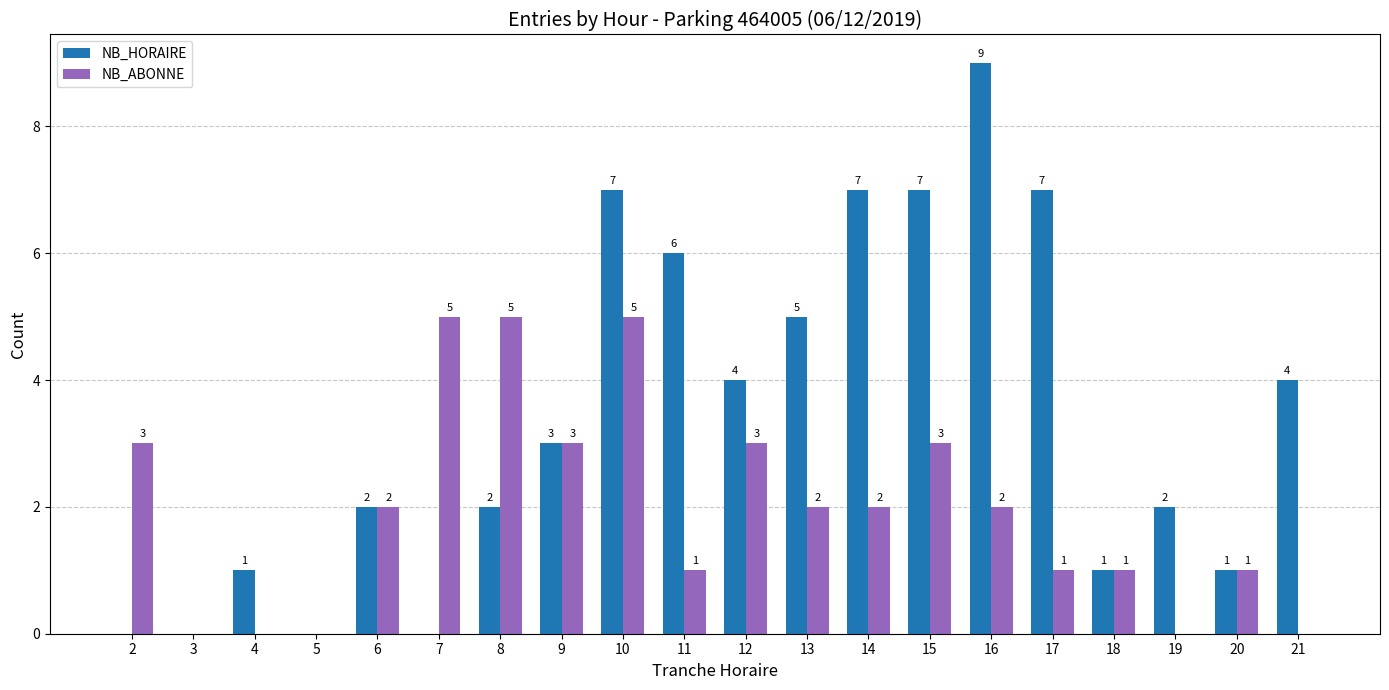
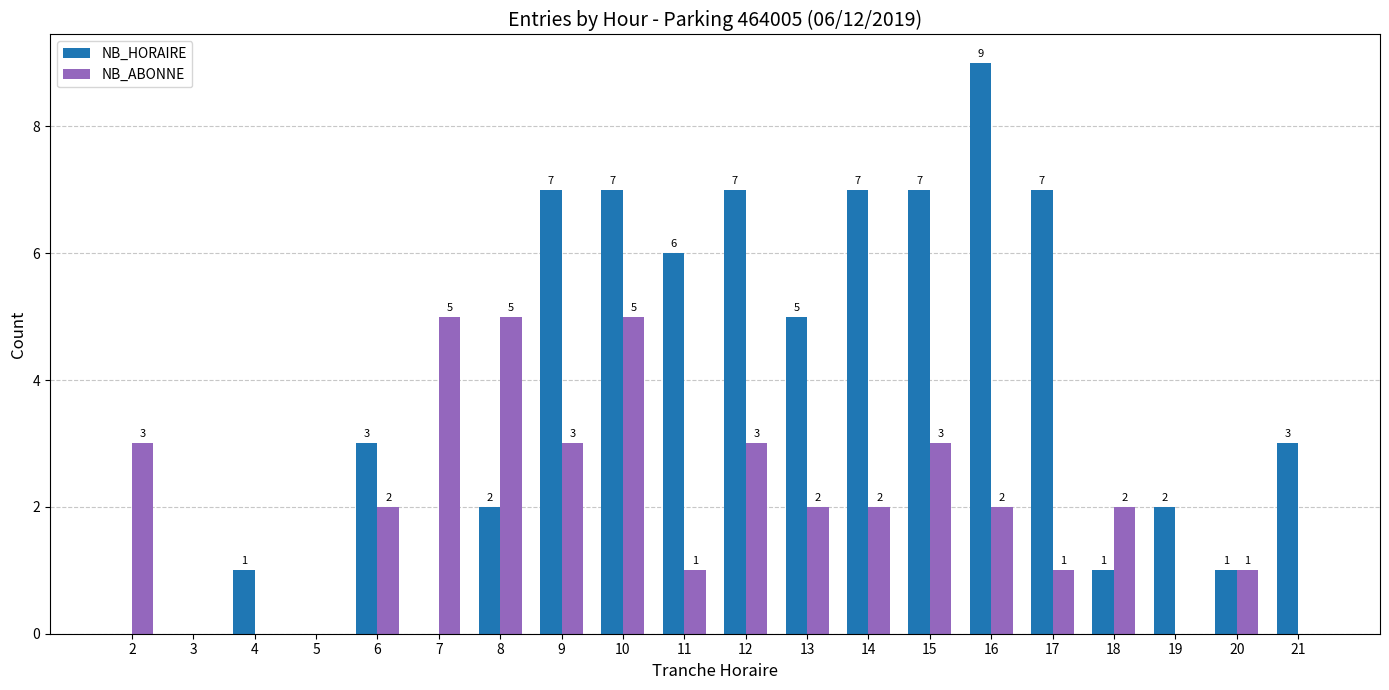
  {
    "NB_HORAIRE": {
      "4": 1,
-     "6": 2,
+     "6": 3,
      "8": 2,
-     "9": 3,
+     "9": 7,
      "10": 7,
      "11": 6,
-     "12": 4,
+     "12": 7,
      "13": 5,
      "14": 7,
      "15": 7,
      "16": 9,
      "17": 7,
      "18": 1,
      "19": 2,
      "20": 1,
-     "21": 4
+     "21": 3
    },
    "NB_ABONNE": {
      "2": 3,
      "6": 2,
      "7": 5,
      "8": 5,
      "9": 3,
      "10": 5,
      "11": 1,
      "12": 3,
      "13": 2,
      "14": 2,
      "15": 3,
      "16": 2,
      "17": 1,
-     "18": 1,
+     "18": 2,
      "20": 1
    }
  }
